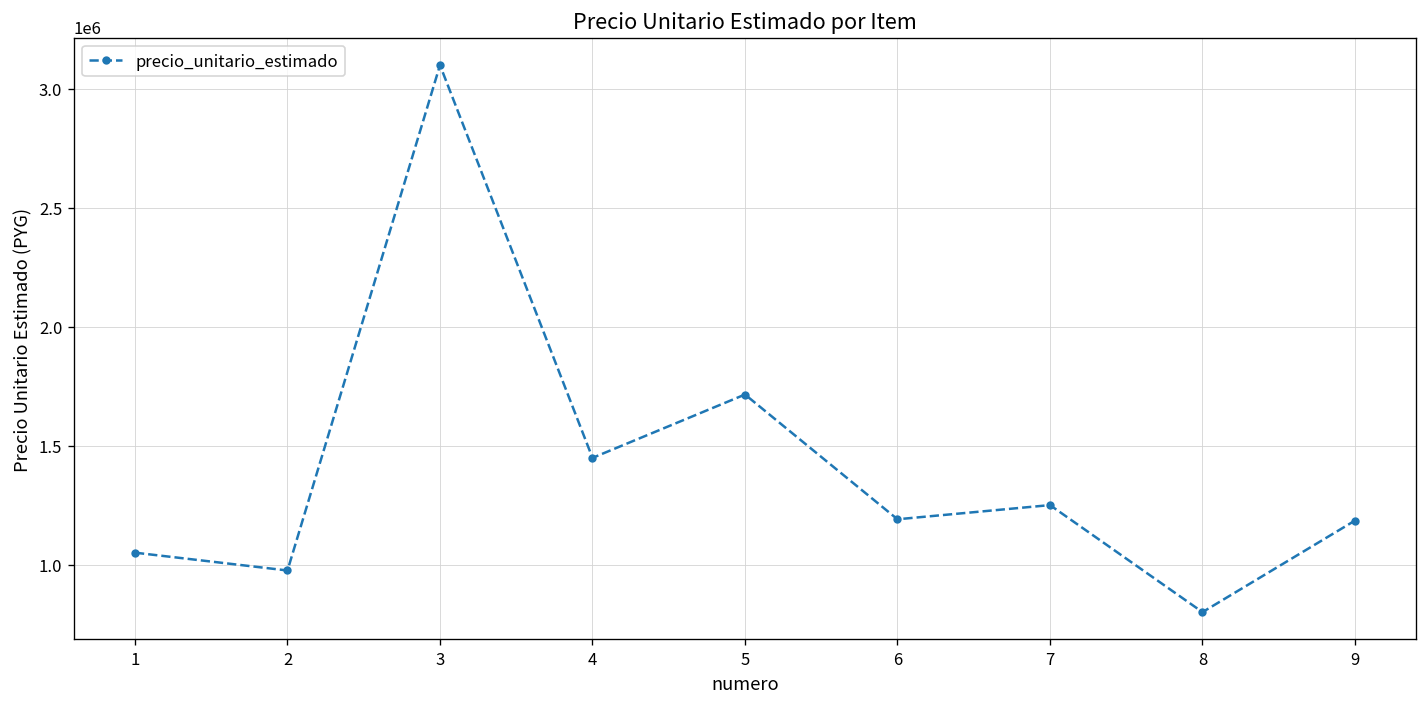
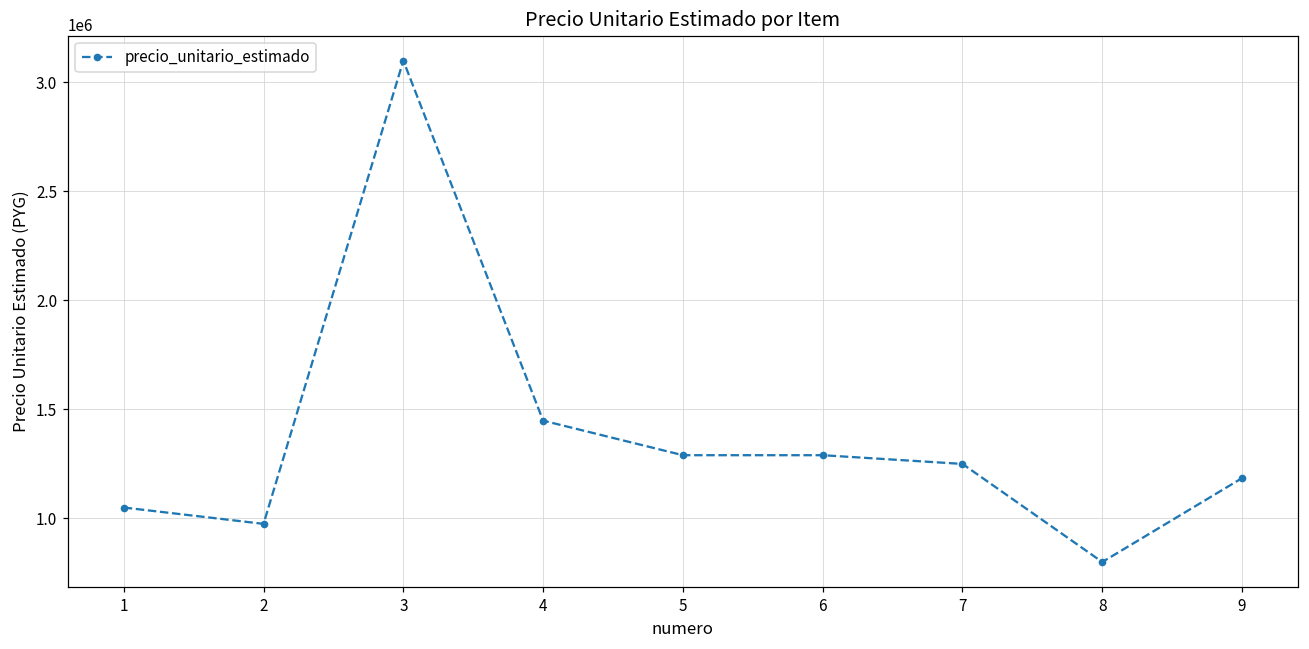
  {
    "1": 1050000,
    "2": 980000,
    "3": 3100000,
    "4": 1450000,
-   "5": 1720000,
-   "6": 1190000,
+   "5": 1290000,
+   "6": 1290000,
    "7": 1250000,
    "8": 800000,
    "9": 1180000
  }
